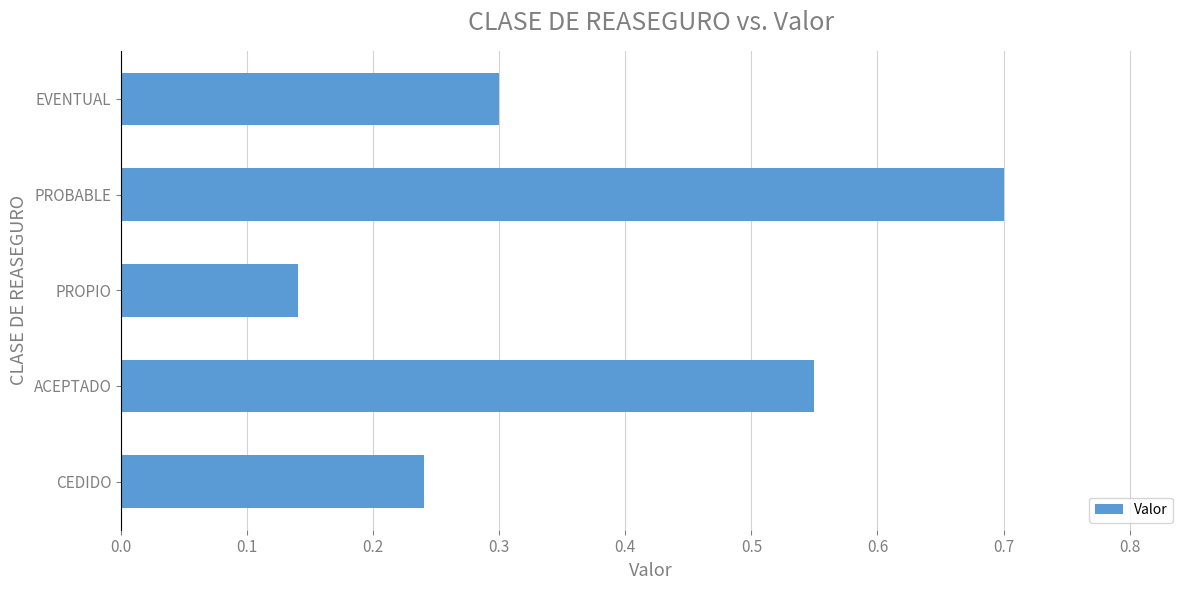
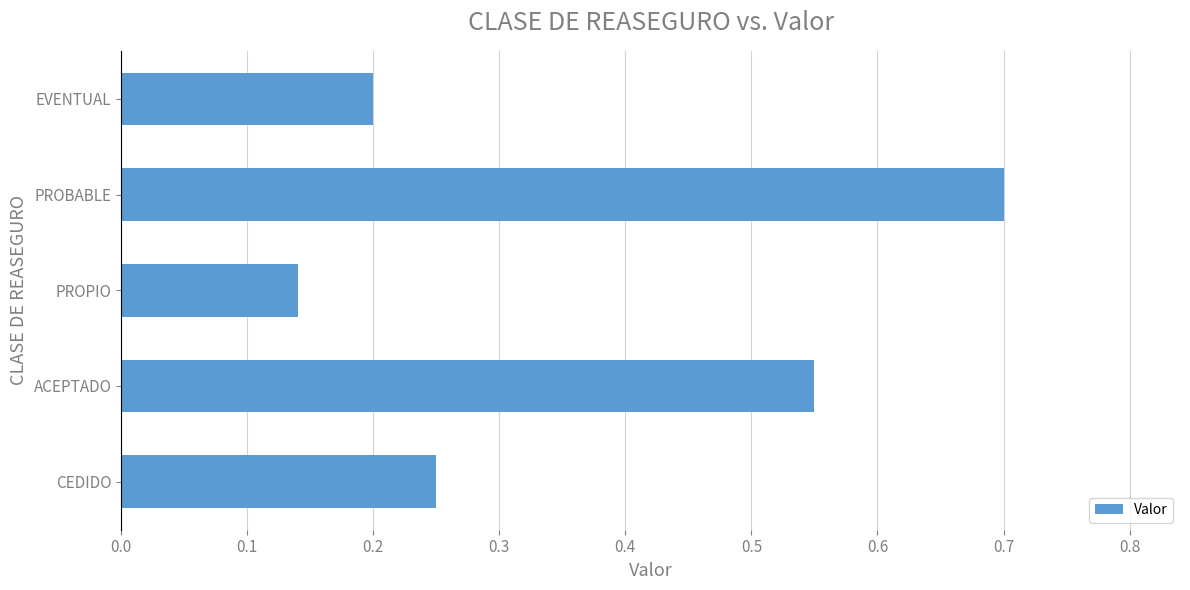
  {
-   "EVENTUAL": 0.3,
+   "EVENTUAL": 0.2,
    "PROBABLE": 0.70,
    "PROPIO": 0.14,
    "ACEPTADO": 0.55,
-   "CEDIDO": 0.24
+   "CEDIDO": 0.25
  }
